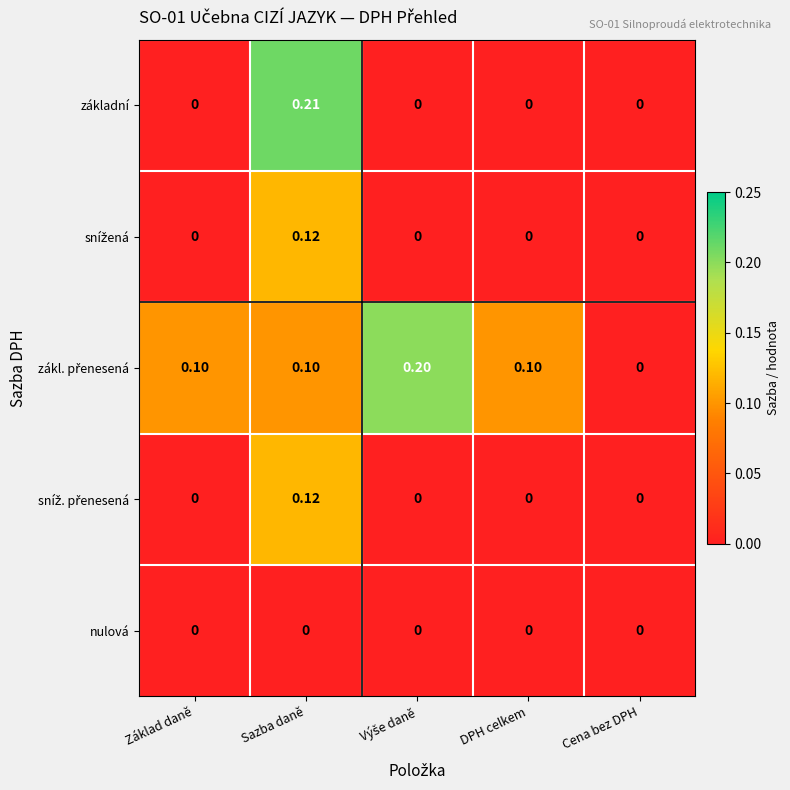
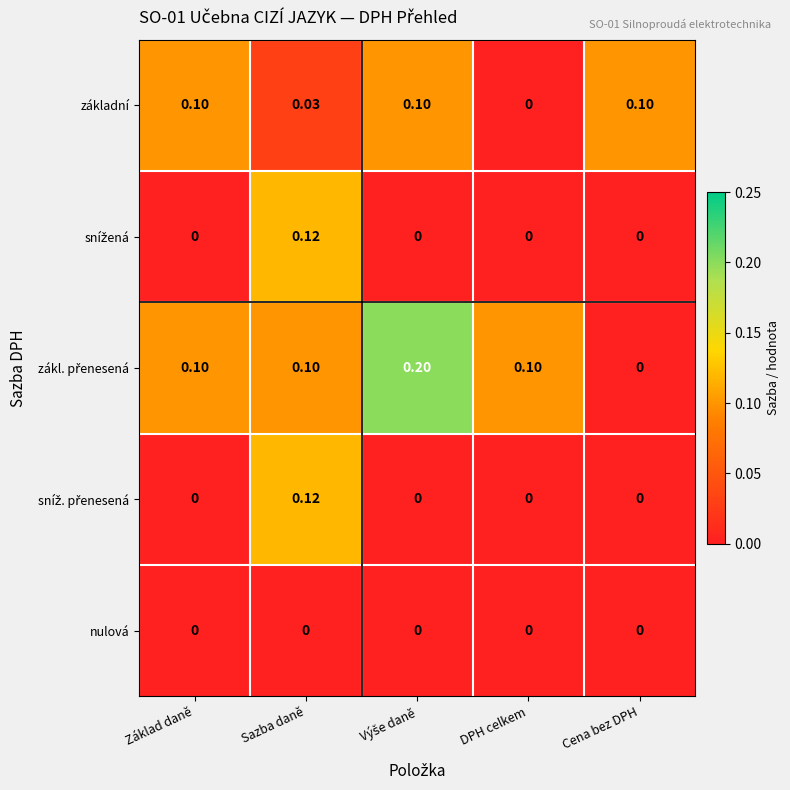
  {
    "základní": {
-     "Základ daně": 0,
-     "Sazba daně": 0.21,
-     "Výše daně": 0,
+     "Základ daně": 0.10,
+     "Sazba daně": 0.03,
+     "Výše daně": 0.10,
      "DPH celkem": 0,
-     "Cena bez DPH": 0
+     "Cena bez DPH": 0.10
    },
    "snížená": {
      "Základ daně": 0,
      "Sazba daně": 0.12,
      "Výše daně": 0,
      "DPH celkem": 0,
      "Cena bez DPH": 0
    },
    "zákl. přenesená": {
      "Základ daně": 0.10,
      "Sazba daně": 0.10,
      "Výše daně": 0.20,
      "DPH celkem": 0.10,
      "Cena bez DPH": 0
    },
    "sníž. přenesená": {
      "Základ daně": 0,
      "Sazba daně": 0.12,
      "Výše daně": 0,
      "DPH celkem": 0,
      "Cena bez DPH": 0
    },
    "nulová": {
      "Základ daně": 0,
      "Sazba daně": 0,
      "Výše daně": 0,
      "DPH celkem": 0,
      "Cena bez DPH": 0
    }
  }
